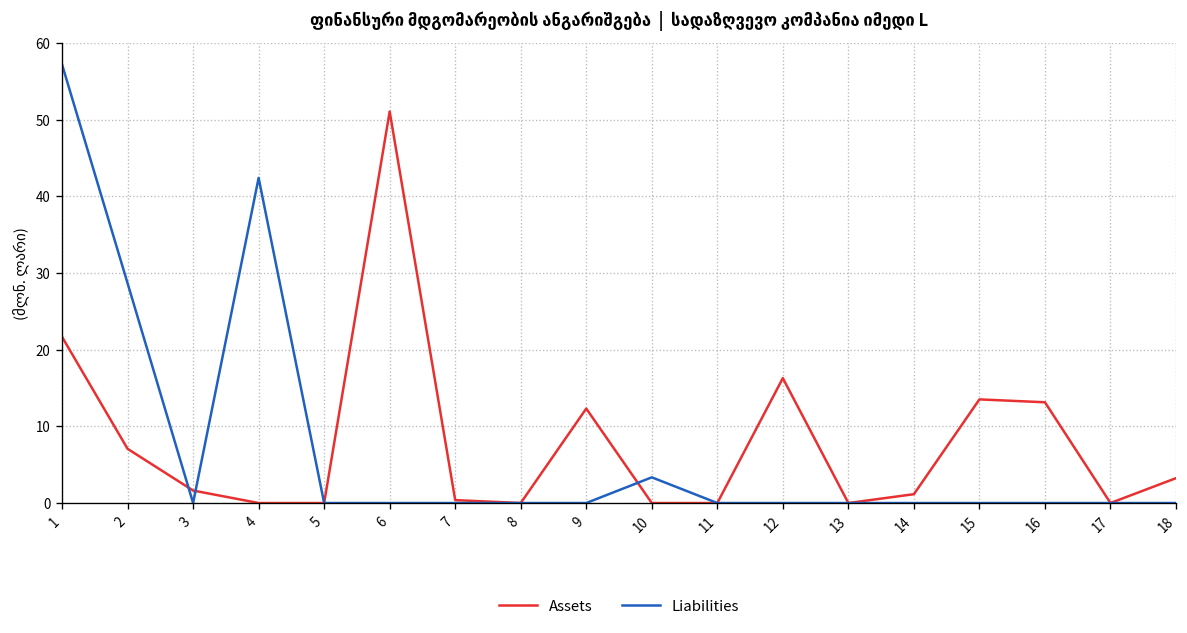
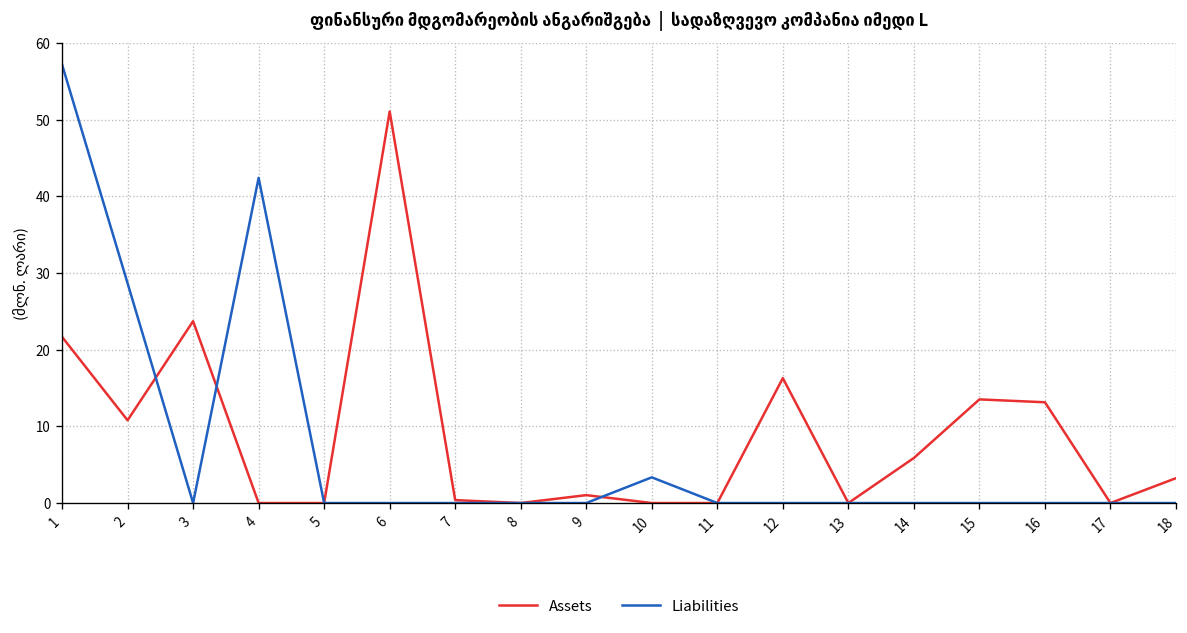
  {
    "Assets": {
      "1": 22,
-     "2": 7,
-     "3": 2,
+     "2": 11,
+     "3": 24,
      "4": 0,
      "6": 51,
-     "9": 12,
+     "9": 1,
      "10": 0,
      "12": 16,
-     "14": 1,
+     "14": 6,
      "15": 14,
      "16": 13,
      "18": 3
    },
    "Liabilities": {
      "1": 57,
      "2": 29,
      "3": 0,
      "4": 42,
      "6": 0,
      "9": 0,
      "10": 3,
      "12": 0,
      "14": 0,
      "15": 0,
      "16": 0,
      "18": 0
    }
  }
